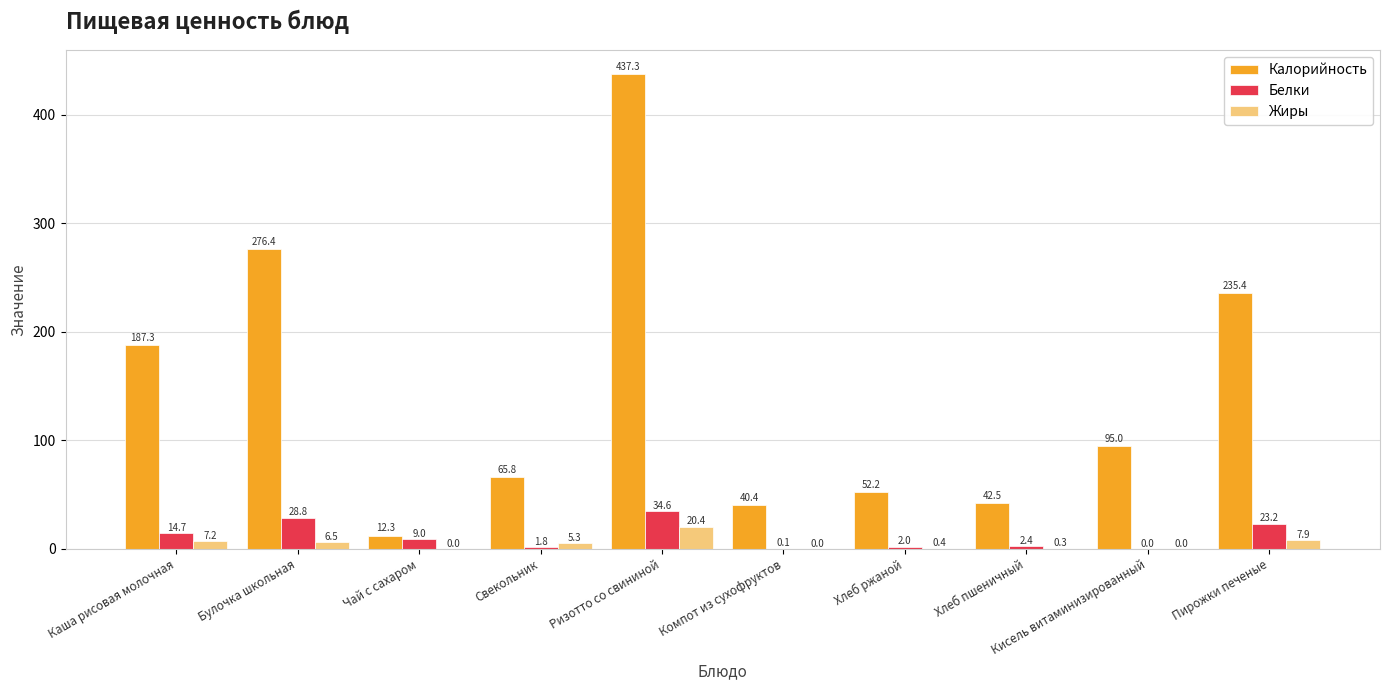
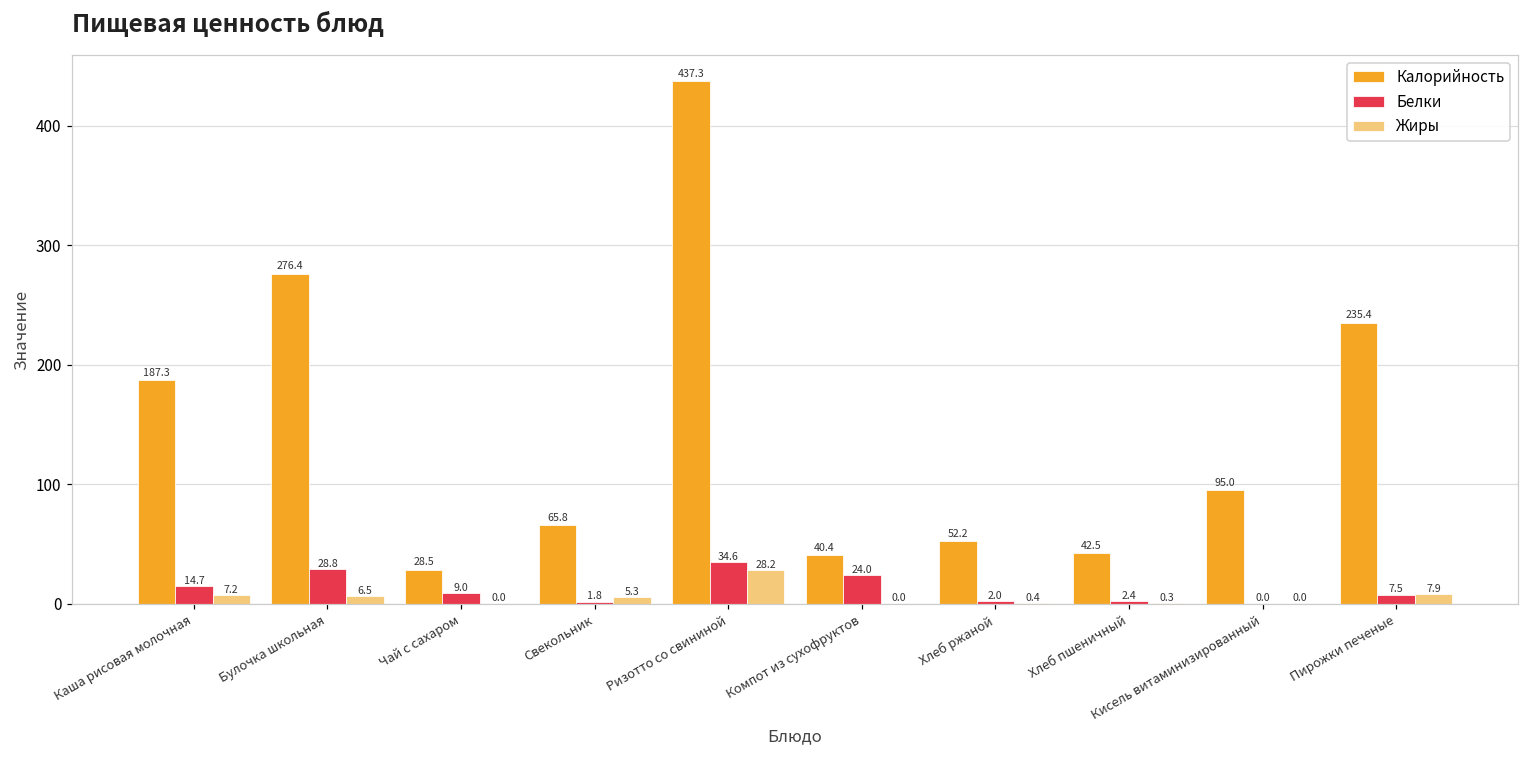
  {
    "Калорийность": {
      "Каша рисовая молочная": 187.3,
      "Булочка школьная": 276.4,
-     "Чай с сахаром": 12.3,
+     "Чай с сахаром": 28.5,
      "Свекольник": 65.8,
      "Ризотто со свининой": 437.3,
      "Компот из сухофруктов": 40.4,
      "Хлеб ржаной": 52.2,
      "Хлеб пшеничный": 42.5,
      "Кисель витаминизированный": 95.0,
      "Пирожки печеные": 235.4
    },
    "Белки": {
      "Каша рисовая молочная": 14.7,
      "Булочка школьная": 28.8,
      "Чай с сахаром": 9.0,
      "Свекольник": 1.8,
      "Ризотто со свининой": 34.6,
-     "Компот из сухофруктов": 0.1,
+     "Компот из сухофруктов": 24.0,
      "Хлеб ржаной": 2.0,
      "Хлеб пшеничный": 2.4,
      "Кисель витаминизированный": 0.0,
-     "Пирожки печеные": 23.2
+     "Пирожки печеные": 7.5
    },
    "Жиры": {
      "Каша рисовая молочная": 7.2,
      "Булочка школьная": 6.5,
      "Чай с сахаром": 0.0,
      "Свекольник": 5.3,
-     "Ризотто со свининой": 20.4,
+     "Ризотто со свининой": 28.2,
      "Компот из сухофруктов": 0.0,
      "Хлеб ржаной": 0.4,
      "Хлеб пшеничный": 0.3,
      "Кисель витаминизированный": 0.0,
      "Пирожки печеные": 7.9
    }
  }
